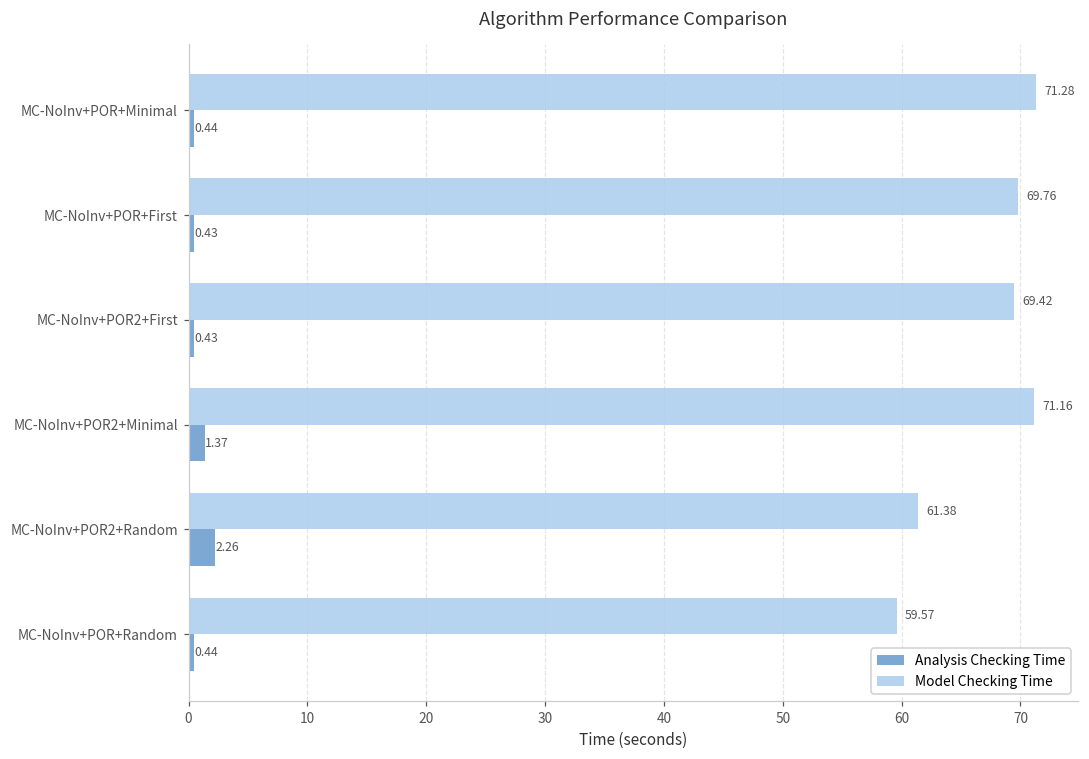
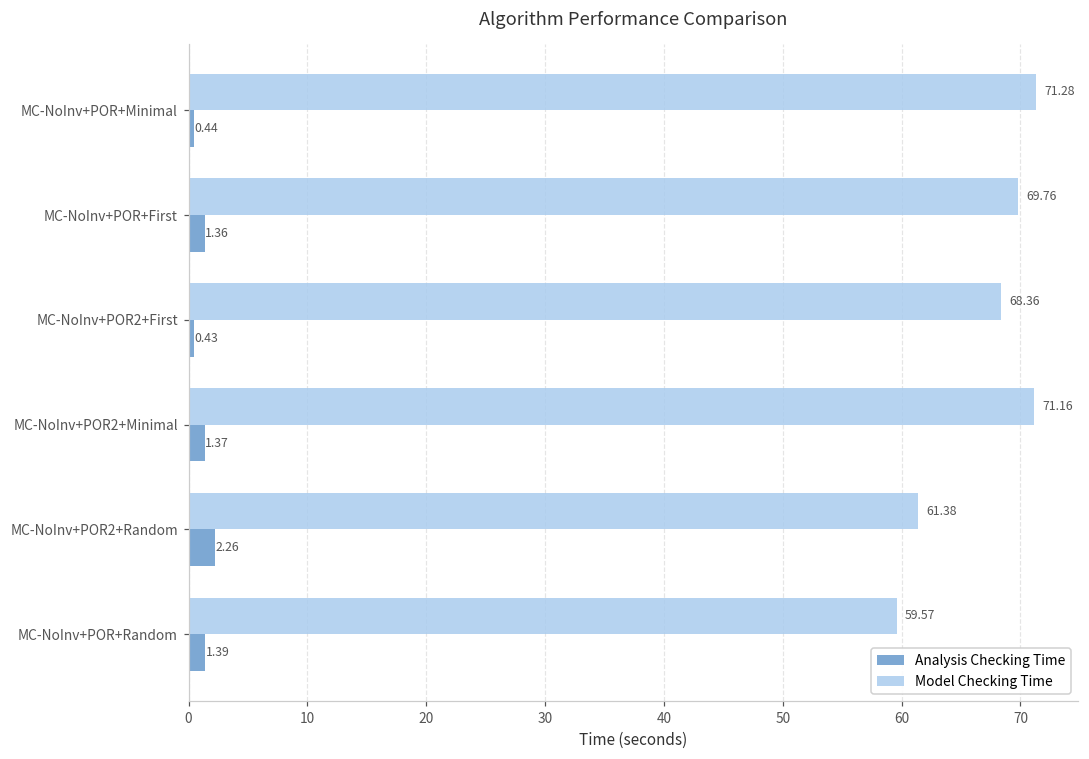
  {
    "Analysis Checking Time": {
      "MC-NoInv+POR+Minimal": 0.44,
-     "MC-NoInv+POR+First": 0.43,
+     "MC-NoInv+POR+First": 1.36,
      "MC-NoInv+POR2+First": 0.43,
      "MC-NoInv+POR2+Minimal": 1.37,
      "MC-NoInv+POR2+Random": 2.26,
-     "MC-NoInv+POR+Random": 0.44
+     "MC-NoInv+POR+Random": 1.39
    },
    "Model Checking Time": {
      "MC-NoInv+POR+Minimal": 71.28,
      "MC-NoInv+POR+First": 69.76,
-     "MC-NoInv+POR2+First": 69.42,
+     "MC-NoInv+POR2+First": 68.36,
      "MC-NoInv+POR2+Minimal": 71.16,
      "MC-NoInv+POR2+Random": 61.38,
      "MC-NoInv+POR+Random": 59.57
    }
  }
